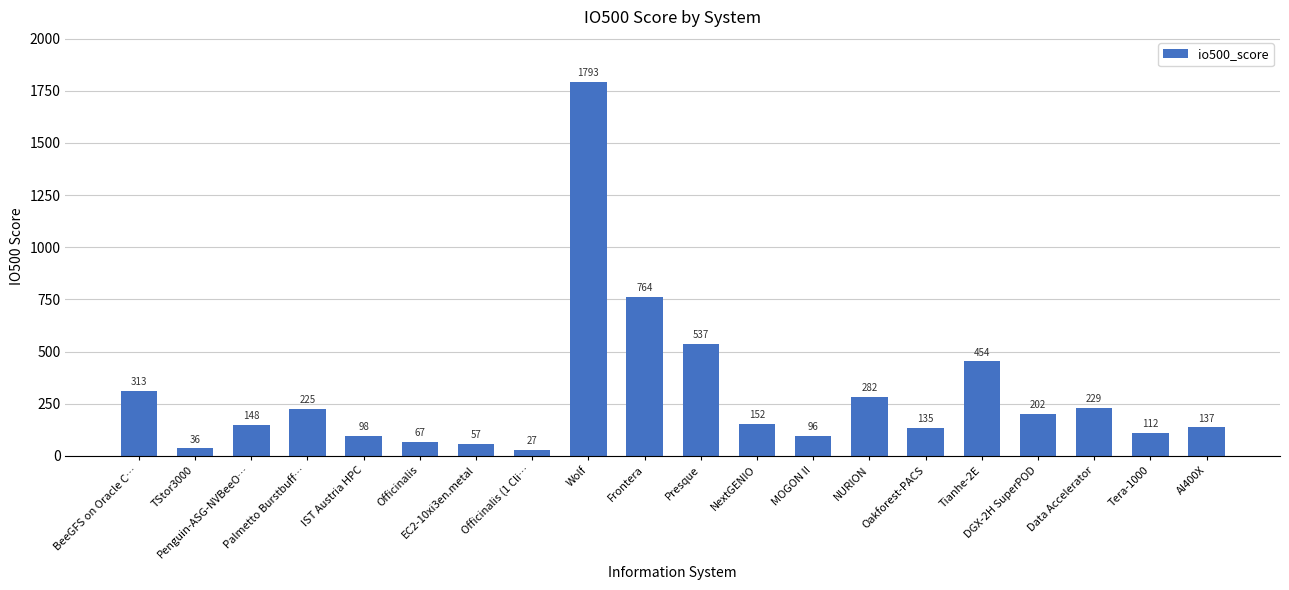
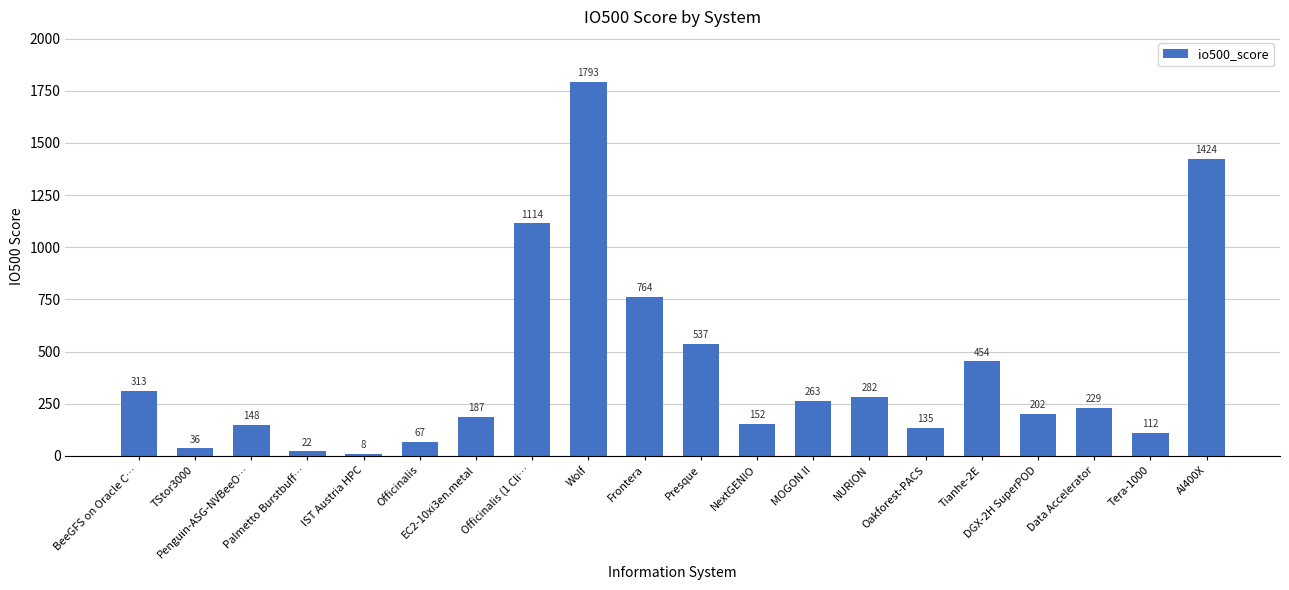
  {
    "BeeGFS on Oracle C…": 313,
    "TStor3000": 36,
    "Penguin-ASG-NVBeeO…": 148,
-   "Palmetto Burstbuff…": 225,
-   "IST Austria HPC": 98,
+   "Palmetto Burstbuff…": 22,
+   "IST Austria HPC": 8,
    "Officinalis": 67,
-   "EC2-10xi3en.metal": 57,
-   "Officinalis (1 Cli…": 27,
+   "EC2-10xi3en.metal": 187,
+   "Officinalis (1 Cli…": 1114,
    "Wolf": 1793,
    "Frontera": 764,
    "Presque": 537,
    "NextGENIO": 152,
-   "MOGON II": 96,
+   "MOGON II": 263,
    "NURION": 282,
    "Oakforest-PACS": 135,
    "Tianhe-2E": 454,
    "DGX-2H SuperPOD": 202,
    "Data Accelerator": 229,
    "Tera-1000": 112,
-   "AI400X": 137
+   "AI400X": 1424
  }
